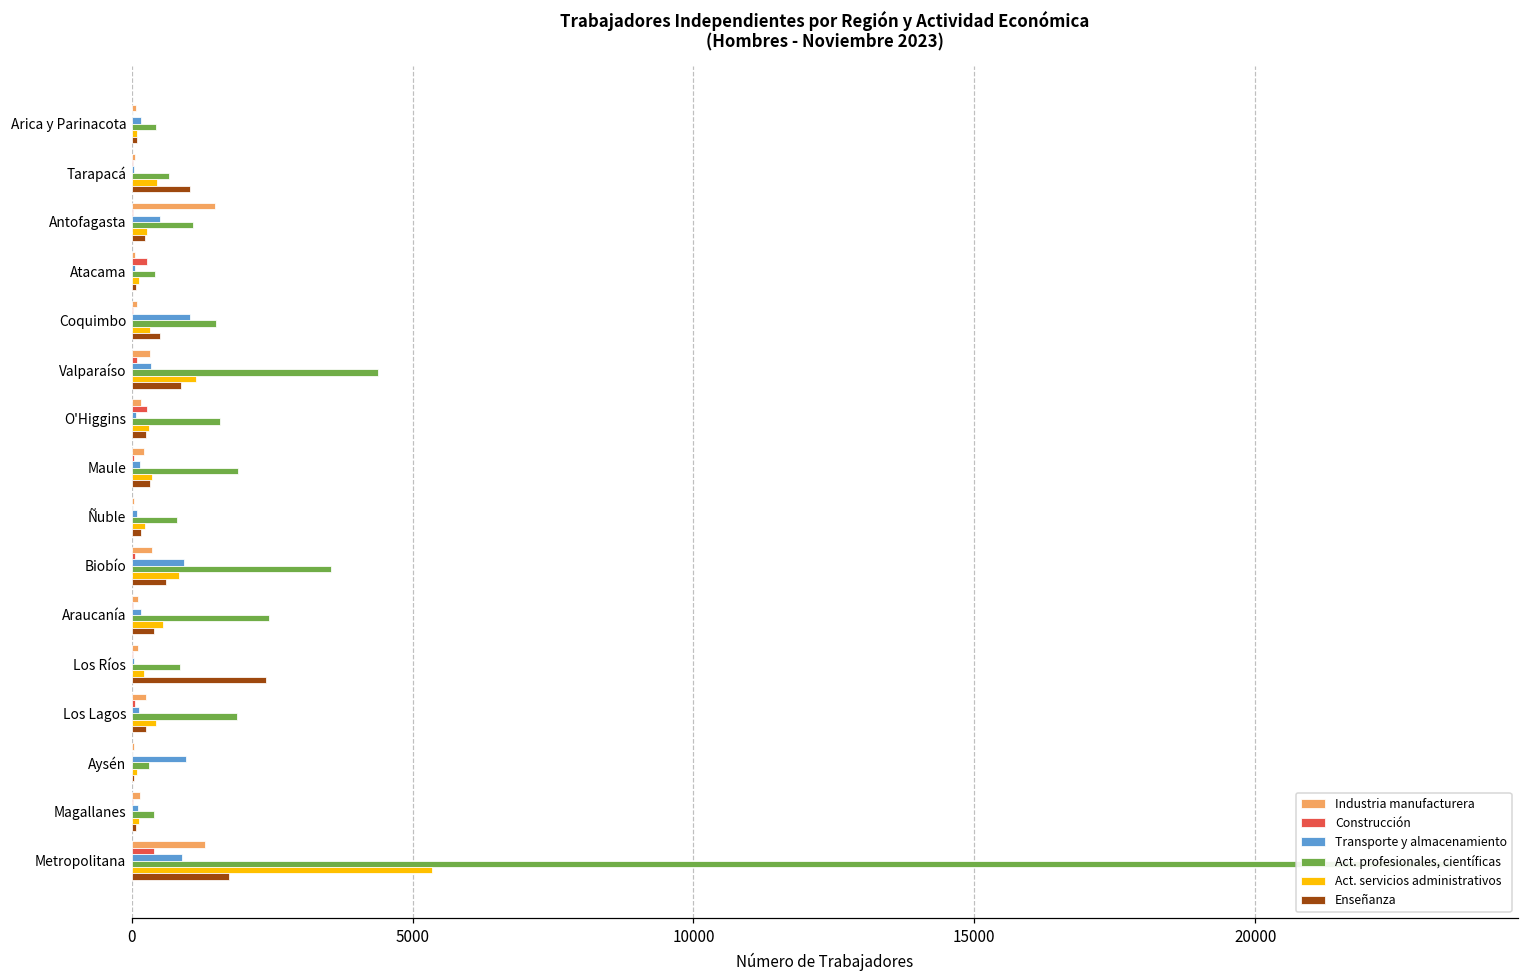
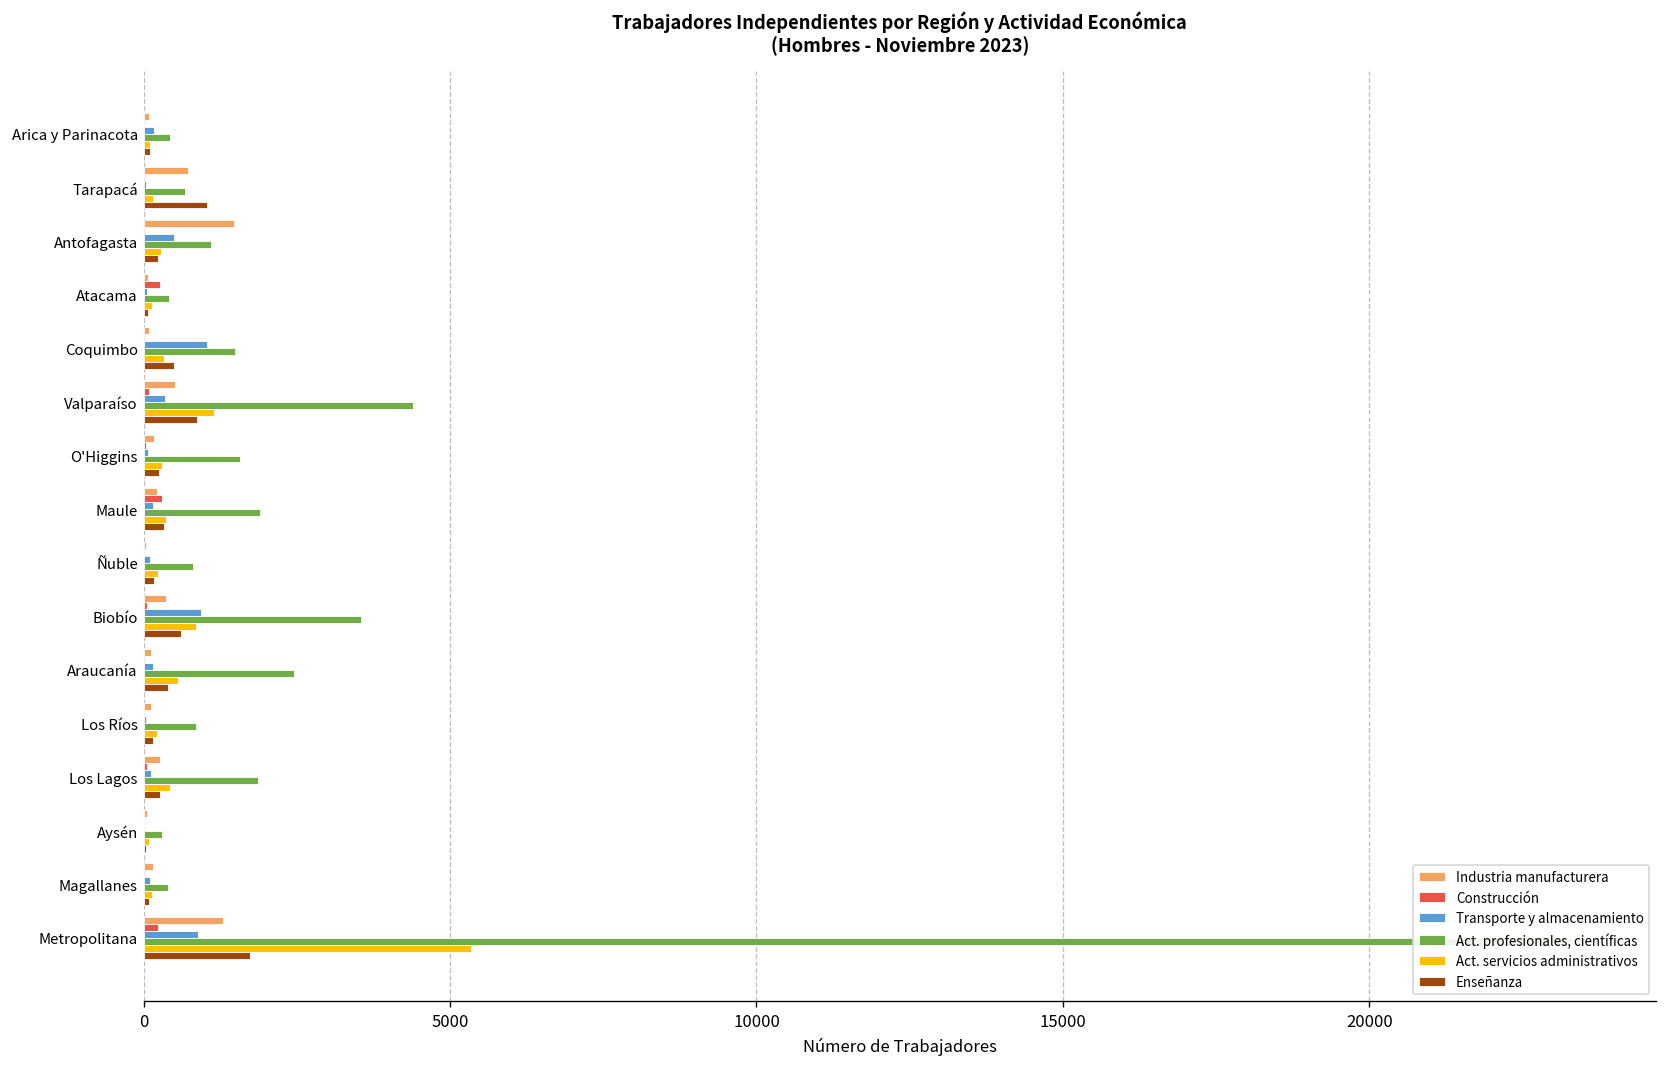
  {
    "Industria manufacturera": {
      "Arica y Parinacota": 100,
-     "Tarapacá": 100,
+     "Tarapacá": 700,
      "Antofagasta": 1500,
      "Atacama": 100,
      "Coquimbo": 100,
-     "Valparaíso": 300,
+     "Valparaíso": 500,
      "O'Higgins": 200,
      "Maule": 200,
      "Biobío": 400,
      "Araucanía": 100,
      "Los Ríos": 100,
      "Los Lagos": 300,
      "Magallanes": 200,
      "Metropolitana": 1300
    },
    "Construcción": {
      "Atacama": 300,
      "Valparaíso": 100,
-     "O'Higgins": 300,
-     "Maule": 0,
+     "O'Higgins": 0,
+     "Maule": 300,
      "Biobío": 100,
      "Los Lagos": 100,
-     "Metropolitana": 400
+     "Metropolitana": 200
    },
    "Transporte y almacenamiento": {
      "Arica y Parinacota": 200,
      "Antofagasta": 500,
      "Atacama": 100,
      "Coquimbo": 1000,
      "Valparaíso": 300,
      "O'Higgins": 100,
      "Maule": 100,
      "Ñuble": 100,
      "Biobío": 900,
      "Araucanía": 200,
      "Los Lagos": 100,
-     "Aysén": 1000,
+     "Aysén": 0,
      "Magallanes": 100,
      "Metropolitana": 900
    },
    "Act. profesionales, científicas": {
      "Arica y Parinacota": 400,
      "Tarapacá": 700,
      "Antofagasta": 1100,
      "Atacama": 400,
      "Coquimbo": 1500,
      "Valparaíso": 4400,
      "O'Higgins": 1600,
      "Maule": 1900,
      "Ñuble": 800,
      "Biobío": 3500,
      "Araucanía": 2500,
      "Los Ríos": 900,
      "Los Lagos": 1900,
      "Aysén": 300,
      "Magallanes": 400
    },
    "Act. servicios administrativos": {
      "Arica y Parinacota": 100,
-     "Tarapacá": 400,
+     "Tarapacá": 200,
      "Antofagasta": 300,
      "Atacama": 100,
      "Coquimbo": 300,
      "Valparaíso": 1100,
      "O'Higgins": 300,
      "Maule": 400,
      "Ñuble": 200,
      "Biobío": 800,
      "Araucanía": 600,
      "Los Ríos": 200,
      "Los Lagos": 400,
      "Aysén": 100,
      "Magallanes": 100,
      "Metropolitana": 5300
    },
    "Enseñanza": {
      "Arica y Parinacota": 100,
      "Tarapacá": 1000,
      "Antofagasta": 200,
      "Atacama": 100,
      "Coquimbo": 500,
      "Valparaíso": 900,
      "O'Higgins": 200,
      "Maule": 300,
      "Ñuble": 200,
      "Biobío": 600,
      "Araucanía": 400,
-     "Los Ríos": 2400,
+     "Los Ríos": 100,
      "Los Lagos": 300,
      "Magallanes": 100,
      "Metropolitana": 1700
    }
  }
